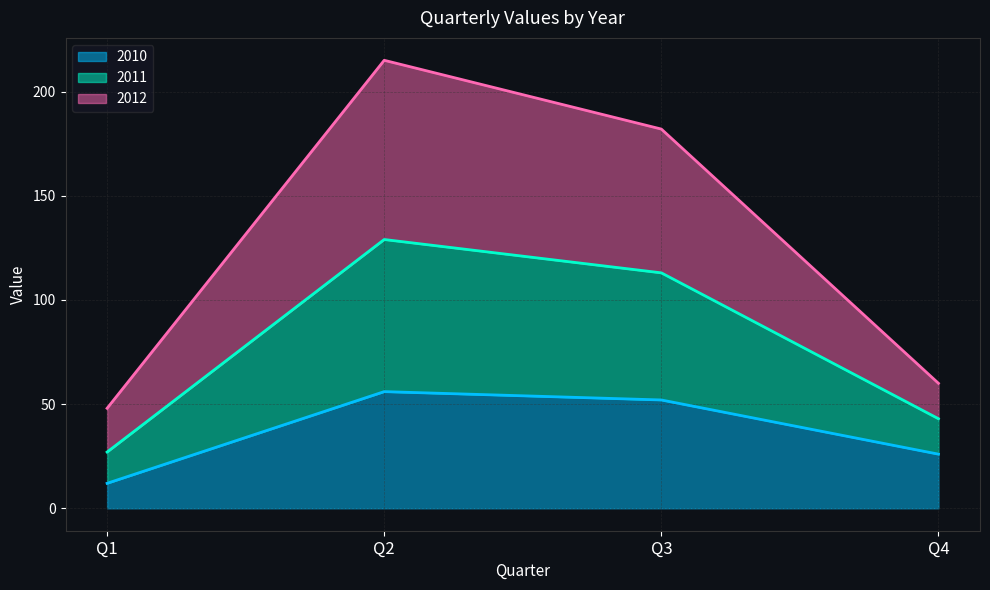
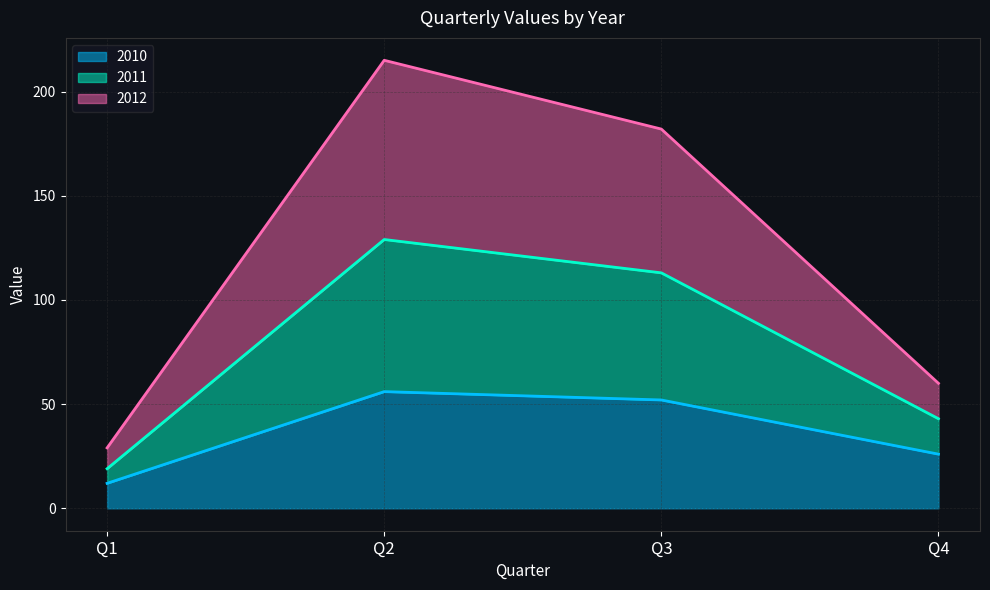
  {
    "2010": {
      "Q1": 12,
      "Q2": 56,
      "Q3": 52,
      "Q4": 26
    },
    "2011": {
-     "Q1": 15,
+     "Q1": 7,
      "Q2": 73,
      "Q3": 61,
      "Q4": 17
    },
    "2012": {
-     "Q1": 21,
+     "Q1": 10,
      "Q2": 86,
      "Q3": 69,
      "Q4": 17
    }
  }
